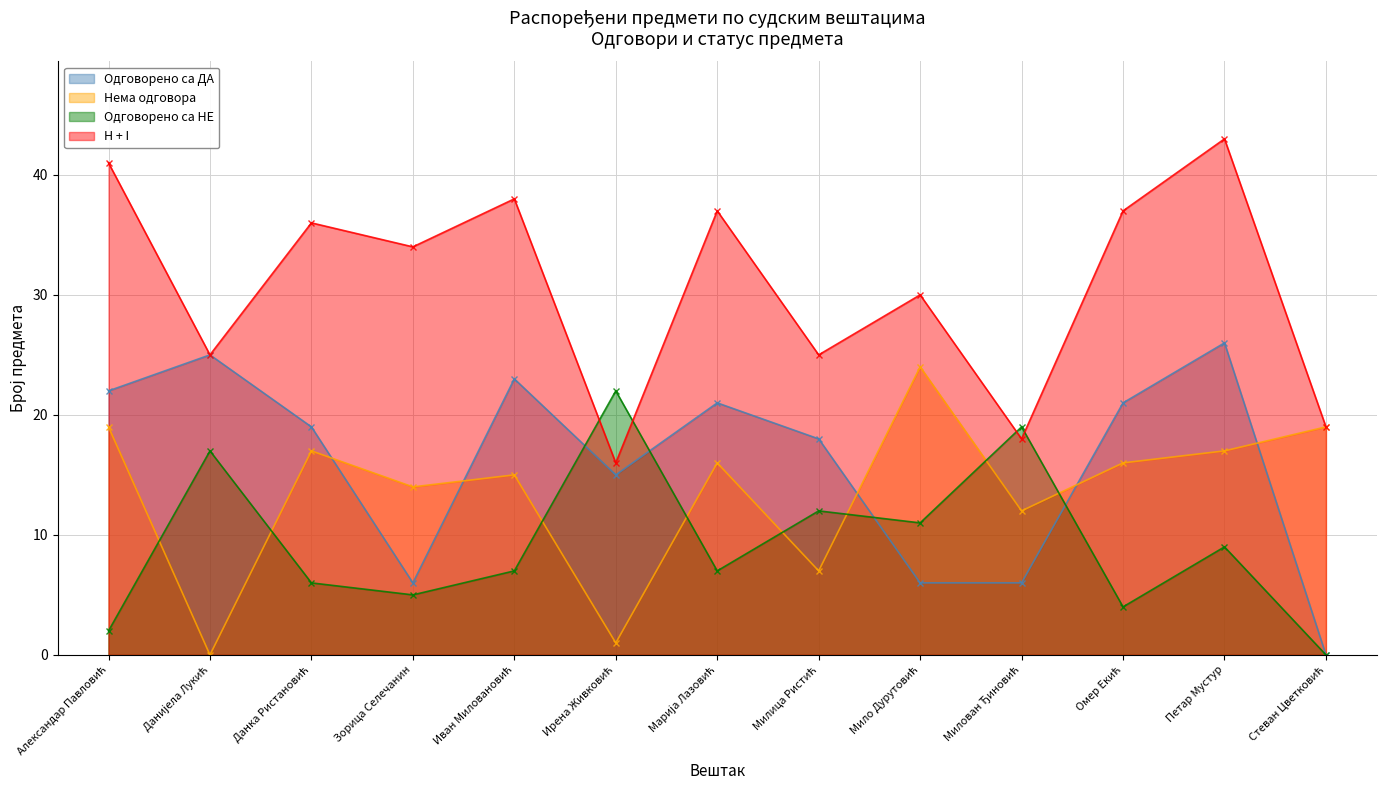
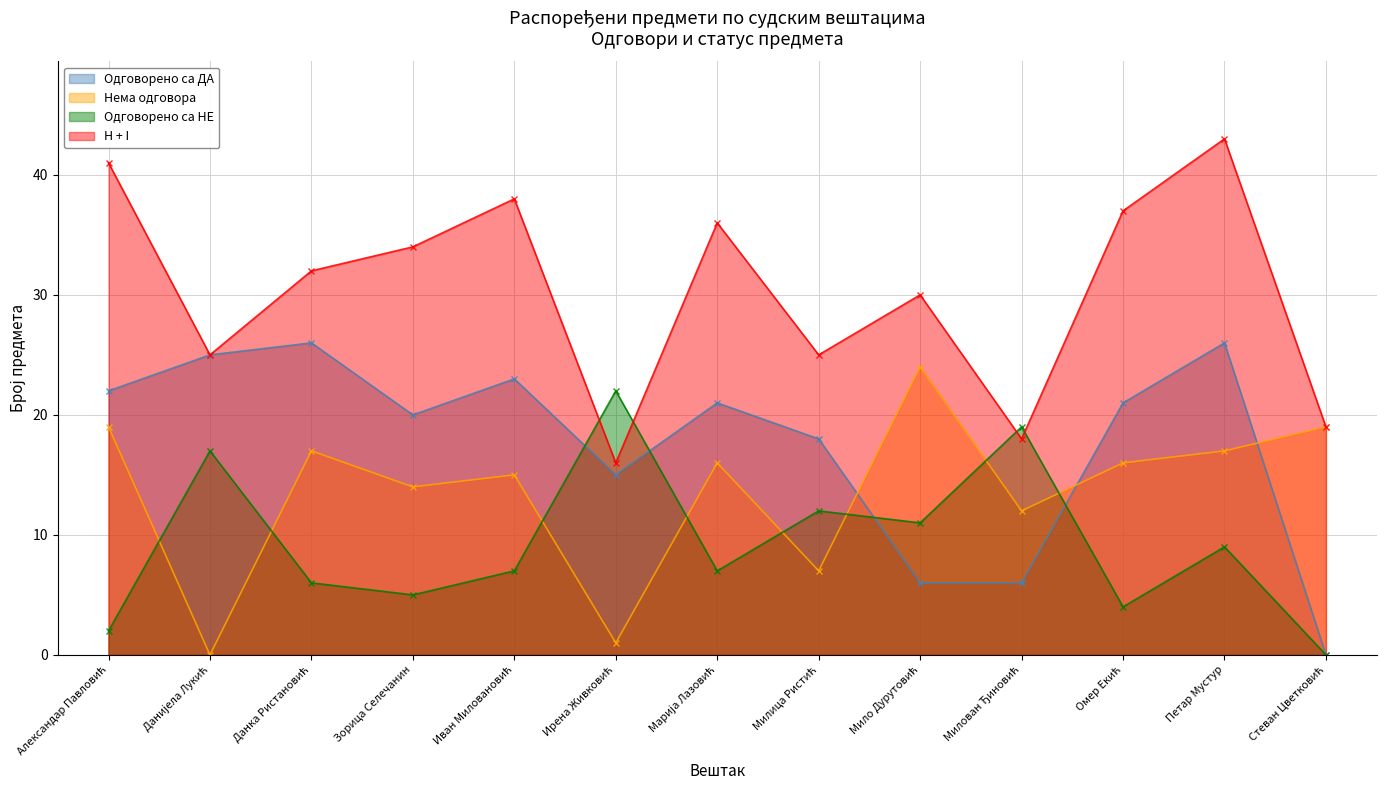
  {
    "Одговорено са ДА": {
      "Александар Павловић": 22,
-     "Данка Ристановић": 19,
-     "Зорица Селечанин": 6,
+     "Данка Ристановић": 26,
+     "Зорица Селечанин": 20,
      "Иван Миловановић": 23,
      "Ирена Живковић": 15,
      "Марија Лазовић": 21,
      "Милица Ристић": 18,
      "Мило Дурутовић": 6,
      "Милован Ђиновић": 6,
      "Омер Екић": 21,
      "Петар Мустур": 26
    },
    "Нема одговора": {
      "Александар Павловић": 19,
      "Данијела Лукић": 0,
      "Данка Ристановић": 17,
      "Зорица Селечанин": 14,
      "Иван Миловановић": 15,
      "Ирена Живковић": 1,
      "Марија Лазовић": 16,
      "Милица Ристић": 7,
      "Мило Дурутовић": 24,
      "Милован Ђиновић": 12,
      "Омер Екић": 16,
      "Петар Мустур": 17
    },
    "Одговорено са НЕ": {
      "Александар Павловић": 2,
      "Данијела Лукић": 17,
      "Данка Ристановић": 6,
      "Зорица Селечанин": 5,
      "Иван Миловановић": 7,
      "Ирена Живковић": 22,
      "Марија Лазовић": 7,
      "Милица Ристић": 12,
      "Мило Дурутовић": 11,
      "Милован Ђиновић": 19,
      "Омер Екић": 4,
      "Петар Мустур": 9
    },
    "H + I": {
      "Александар Павловић": 41,
-     "Данка Ристановић": 36,
+     "Данка Ристановић": 32,
      "Зорица Селечанин": 34,
      "Иван Миловановић": 38,
      "Ирена Живковић": 16,
-     "Марија Лазовић": 37,
+     "Марија Лазовић": 36,
      "Милица Ристић": 25,
      "Мило Дурутовић": 30,
      "Милован Ђиновић": 18,
      "Омер Екић": 37,
      "Петар Мустур": 43
    }
  }
